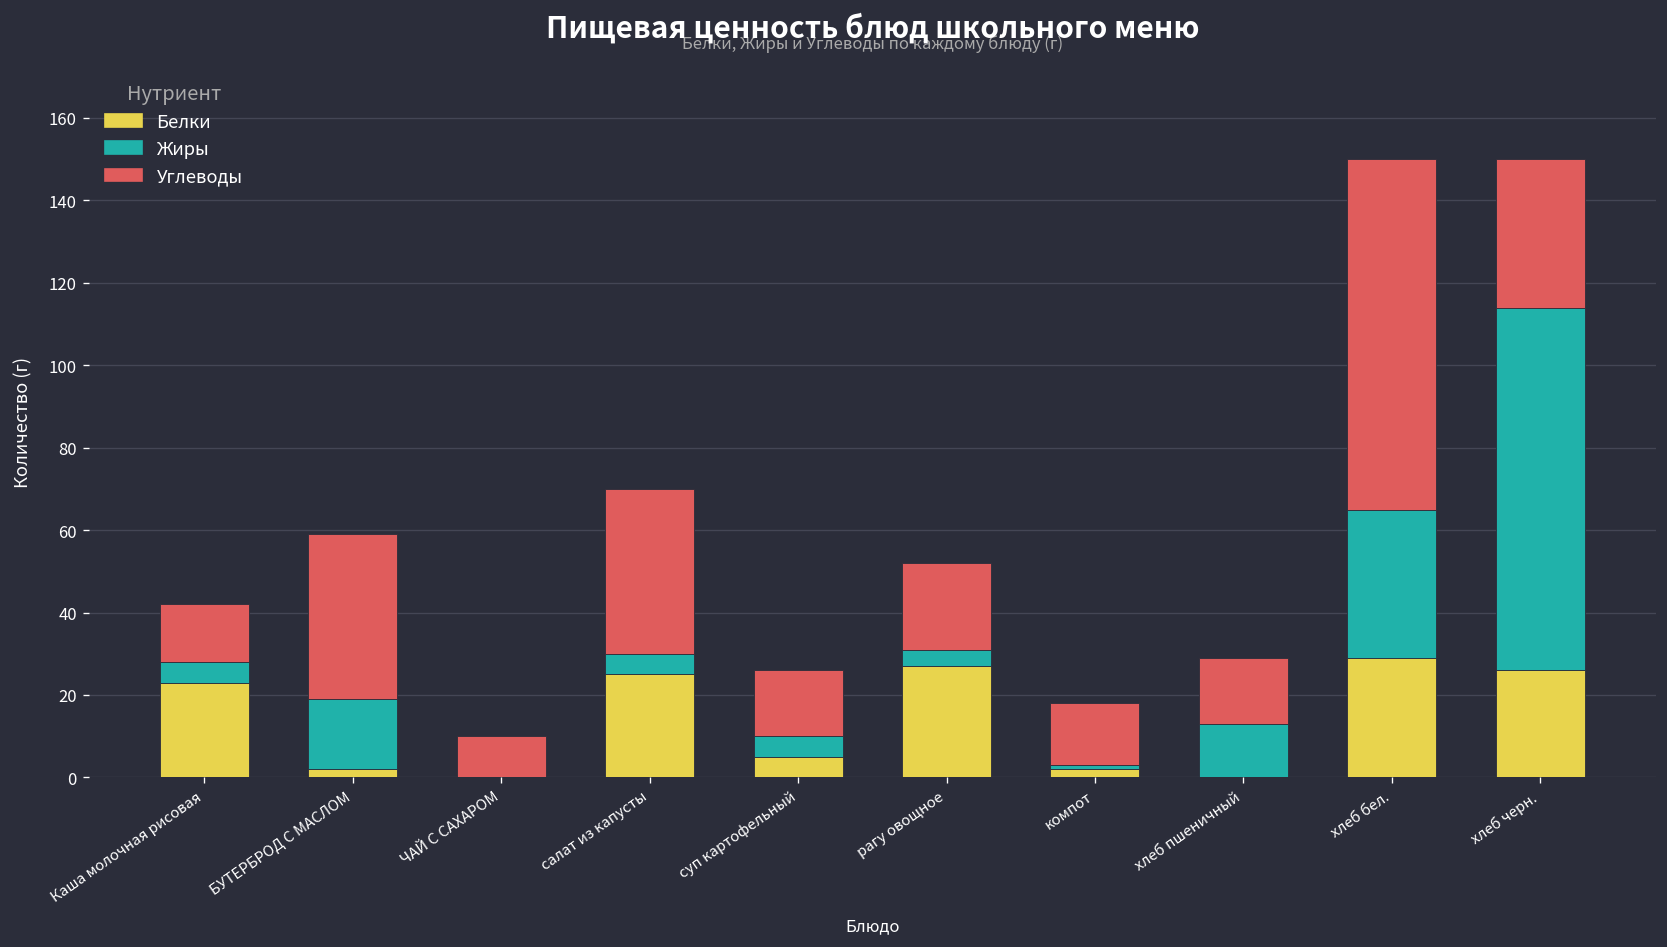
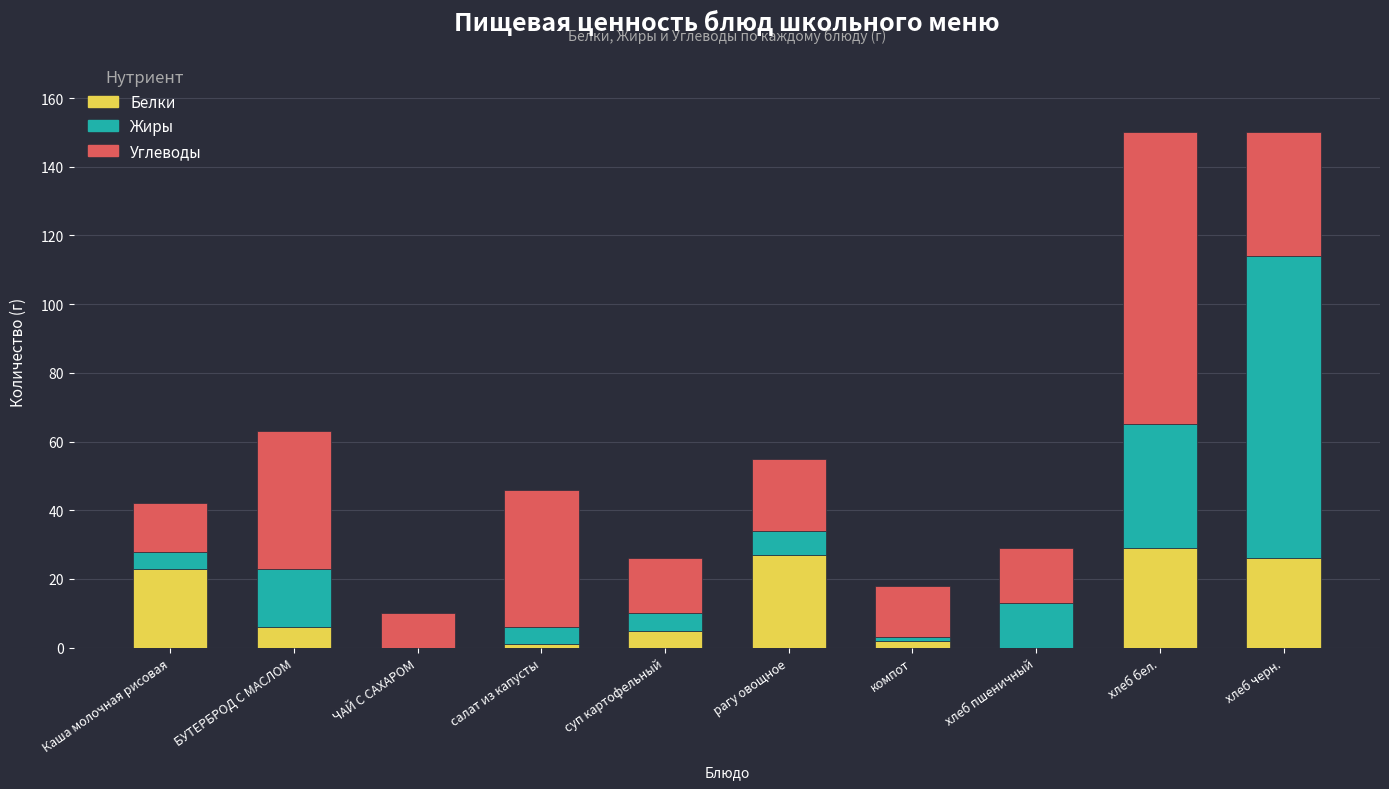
  {
    "Белки": {
      "Каша молочная рисовая": 23,
-     "БУТЕРБРОД С МАСЛОМ": 2,
+     "БУТЕРБРОД С МАСЛОМ": 6,
      "ЧАЙ С САХАРОМ": 0,
-     "салат из капусты": 25,
+     "салат из капусты": 1,
      "суп картофельный": 5,
      "рагу овощное": 27,
      "компот": 2,
      "хлеб пшеничный": 0,
      "хлеб бел.": 29,
      "хлеб черн.": 26
    },
    "Жиры": {
      "Каша молочная рисовая": 5,
      "БУТЕРБРОД С МАСЛОМ": 17,
      "ЧАЙ С САХАРОМ": 0,
      "салат из капусты": 5,
      "суп картофельный": 5,
-     "рагу овощное": 4,
+     "рагу овощное": 7,
      "компот": 1,
      "хлеб пшеничный": 13,
      "хлеб бел.": 36,
      "хлеб черн.": 88
    },
    "Углеводы": {
      "Каша молочная рисовая": 14,
      "БУТЕРБРОД С МАСЛОМ": 40,
      "ЧАЙ С САХАРОМ": 10,
      "салат из капусты": 40,
      "суп картофельный": 16,
      "рагу овощное": 21,
      "компот": 15,
      "хлеб пшеничный": 16,
      "хлеб бел.": 85,
      "хлеб черн.": 36
    }
  }
